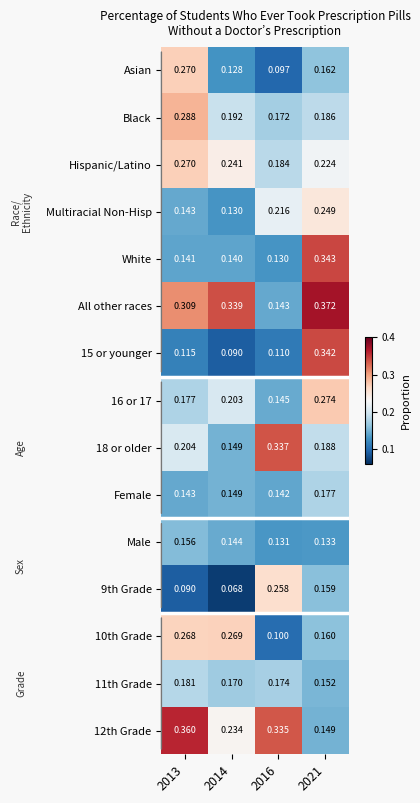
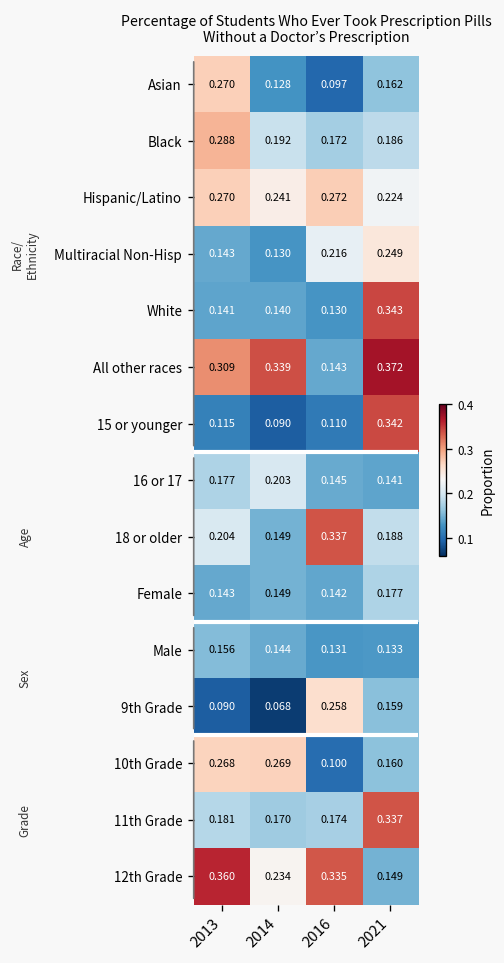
  {
    "Asian": {
      "2013": 0.270,
      "2014": 0.128,
      "2016": 0.097,
      "2021": 0.162
    },
    "Black": {
      "2013": 0.288,
      "2014": 0.192,
      "2016": 0.172,
      "2021": 0.186
    },
    "Hispanic/Latino": {
      "2013": 0.270,
      "2014": 0.241,
-     "2016": 0.184,
+     "2016": 0.272,
      "2021": 0.224
    },
    "Multiracial Non-Hisp": {
      "2013": 0.143,
      "2014": 0.130,
      "2016": 0.216,
      "2021": 0.249
    },
    "White": {
      "2013": 0.141,
      "2014": 0.140,
      "2016": 0.130,
      "2021": 0.343
    },
    "All other races": {
      "2013": 0.309,
      "2014": 0.339,
      "2016": 0.143,
      "2021": 0.372
    },
    "15 or younger": {
      "2013": 0.115,
      "2014": 0.090,
      "2016": 0.110,
      "2021": 0.342
    },
    "16 or 17": {
      "2013": 0.177,
      "2014": 0.203,
      "2016": 0.145,
-     "2021": 0.274
+     "2021": 0.141
    },
    "18 or older": {
      "2013": 0.204,
      "2014": 0.149,
      "2016": 0.337,
      "2021": 0.188
    },
    "Female": {
      "2013": 0.143,
      "2014": 0.149,
      "2016": 0.142,
      "2021": 0.177
    },
    "Male": {
      "2013": 0.156,
      "2014": 0.144,
      "2016": 0.131,
      "2021": 0.133
    },
    "9th Grade": {
      "2013": 0.090,
      "2014": 0.068,
      "2016": 0.258,
      "2021": 0.159
    },
    "10th Grade": {
      "2013": 0.268,
      "2014": 0.269,
      "2016": 0.100,
      "2021": 0.160
    },
    "11th Grade": {
      "2013": 0.181,
      "2014": 0.170,
      "2016": 0.174,
-     "2021": 0.152
+     "2021": 0.337
    },
    "12th Grade": {
      "2013": 0.360,
      "2014": 0.234,
      "2016": 0.335,
      "2021": 0.149
    }
  }
